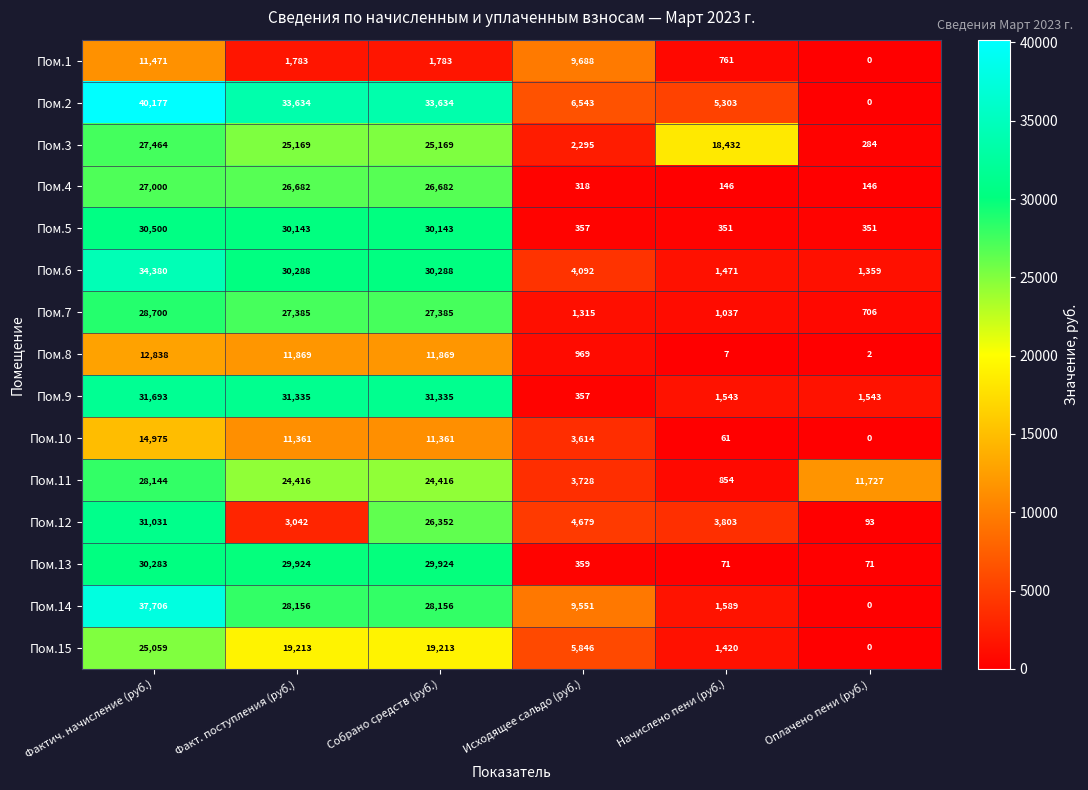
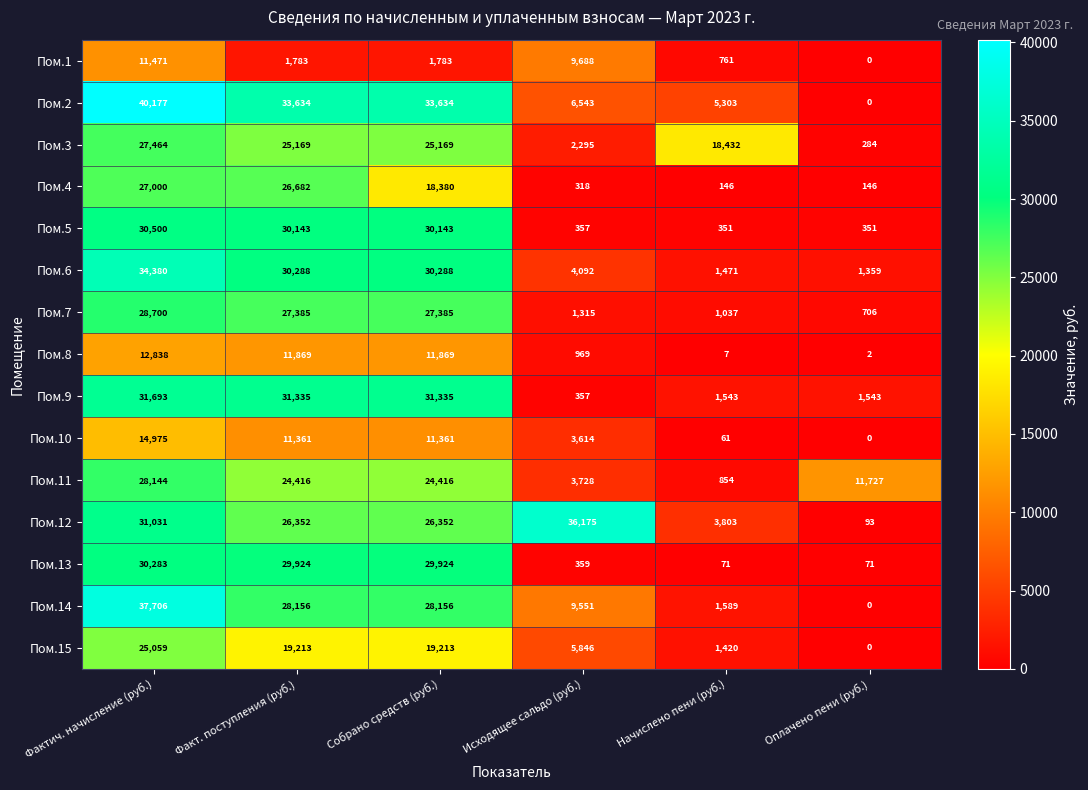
  {
    "Пом.1": {
      "Фактич. начисление (руб.)": "11,471",
      "Факт. поступления (руб.)": "1,783",
      "Собрано средств (руб.)": "1,783",
      "Исходящее сальдо (руб.)": "9,688",
      "Начислено пени (руб.)": "761",
      "Оплачено пени (руб.)": "0"
    },
    "Пом.2": {
      "Фактич. начисление (руб.)": "40,177",
      "Факт. поступления (руб.)": "33,634",
      "Собрано средств (руб.)": "33,634",
      "Исходящее сальдо (руб.)": "6,543",
      "Начислено пени (руб.)": "5,303",
      "Оплачено пени (руб.)": "0"
    },
    "Пом.3": {
      "Фактич. начисление (руб.)": "27,464",
      "Факт. поступления (руб.)": "25,169",
      "Собрано средств (руб.)": "25,169",
      "Исходящее сальдо (руб.)": "2,295",
      "Начислено пени (руб.)": "18,432",
      "Оплачено пени (руб.)": "284"
    },
    "Пом.4": {
      "Фактич. начисление (руб.)": "27,000",
      "Факт. поступления (руб.)": "26,682",
-     "Собрано средств (руб.)": "26,682",
+     "Собрано средств (руб.)": "18,380",
      "Исходящее сальдо (руб.)": "318",
      "Начислено пени (руб.)": "146",
      "Оплачено пени (руб.)": "146"
    },
    "Пом.5": {
      "Фактич. начисление (руб.)": "30,500",
      "Факт. поступления (руб.)": "30,143",
      "Собрано средств (руб.)": "30,143",
      "Исходящее сальдо (руб.)": "357",
      "Начислено пени (руб.)": "351",
      "Оплачено пени (руб.)": "351"
    },
    "Пом.6": {
      "Фактич. начисление (руб.)": "34,380",
      "Факт. поступления (руб.)": "30,288",
      "Собрано средств (руб.)": "30,288",
      "Исходящее сальдо (руб.)": "4,092",
      "Начислено пени (руб.)": "1,471",
      "Оплачено пени (руб.)": "1,359"
    },
    "Пом.7": {
      "Фактич. начисление (руб.)": "28,700",
      "Факт. поступления (руб.)": "27,385",
      "Собрано средств (руб.)": "27,385",
      "Исходящее сальдо (руб.)": "1,315",
      "Начислено пени (руб.)": "1,037",
      "Оплачено пени (руб.)": "706"
    },
    "Пом.8": {
      "Фактич. начисление (руб.)": "12,838",
      "Факт. поступления (руб.)": "11,869",
      "Собрано средств (руб.)": "11,869",
      "Исходящее сальдо (руб.)": "969",
      "Начислено пени (руб.)": "7",
      "Оплачено пени (руб.)": "2"
    },
    "Пом.9": {
      "Фактич. начисление (руб.)": "31,693",
      "Факт. поступления (руб.)": "31,335",
      "Собрано средств (руб.)": "31,335",
      "Исходящее сальдо (руб.)": "357",
      "Начислено пени (руб.)": "1,543",
      "Оплачено пени (руб.)": "1,543"
    },
    "Пом.10": {
      "Фактич. начисление (руб.)": "14,975",
      "Факт. поступления (руб.)": "11,361",
      "Собрано средств (руб.)": "11,361",
      "Исходящее сальдо (руб.)": "3,614",
      "Начислено пени (руб.)": "61",
      "Оплачено пени (руб.)": "0"
    },
    "Пом.11": {
      "Фактич. начисление (руб.)": "28,144",
      "Факт. поступления (руб.)": "24,416",
      "Собрано средств (руб.)": "24,416",
      "Исходящее сальдо (руб.)": "3,728",
      "Начислено пени (руб.)": "854",
      "Оплачено пени (руб.)": "11,727"
    },
    "Пом.12": {
      "Фактич. начисление (руб.)": "31,031",
-     "Факт. поступления (руб.)": "3,042",
+     "Факт. поступления (руб.)": "26,352",
      "Собрано средств (руб.)": "26,352",
-     "Исходящее сальдо (руб.)": "4,679",
+     "Исходящее сальдо (руб.)": "36,175",
      "Начислено пени (руб.)": "3,803",
      "Оплачено пени (руб.)": "93"
    },
    "Пом.13": {
      "Фактич. начисление (руб.)": "30,283",
      "Факт. поступления (руб.)": "29,924",
      "Собрано средств (руб.)": "29,924",
      "Исходящее сальдо (руб.)": "359",
      "Начислено пени (руб.)": "71",
      "Оплачено пени (руб.)": "71"
    },
    "Пом.14": {
      "Фактич. начисление (руб.)": "37,706",
      "Факт. поступления (руб.)": "28,156",
      "Собрано средств (руб.)": "28,156",
      "Исходящее сальдо (руб.)": "9,551",
      "Начислено пени (руб.)": "1,589",
      "Оплачено пени (руб.)": "0"
    },
    "Пом.15": {
      "Фактич. начисление (руб.)": "25,059",
      "Факт. поступления (руб.)": "19,213",
      "Собрано средств (руб.)": "19,213",
      "Исходящее сальдо (руб.)": "5,846",
      "Начислено пени (руб.)": "1,420",
      "Оплачено пени (руб.)": "0"
    }
  }
